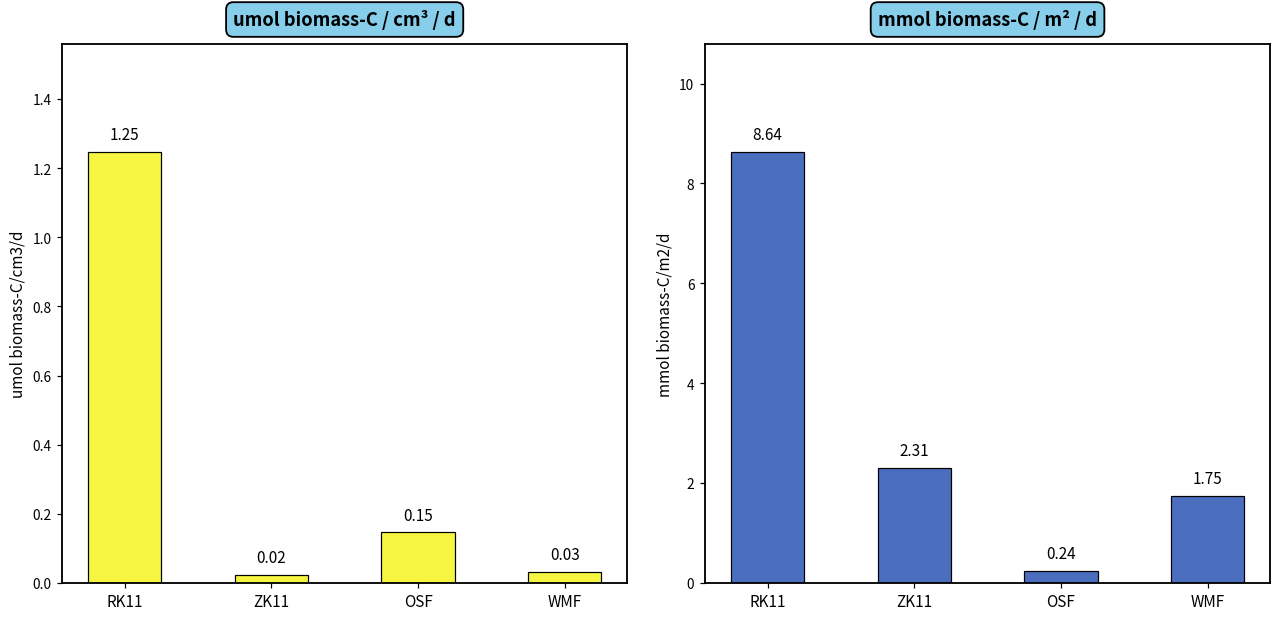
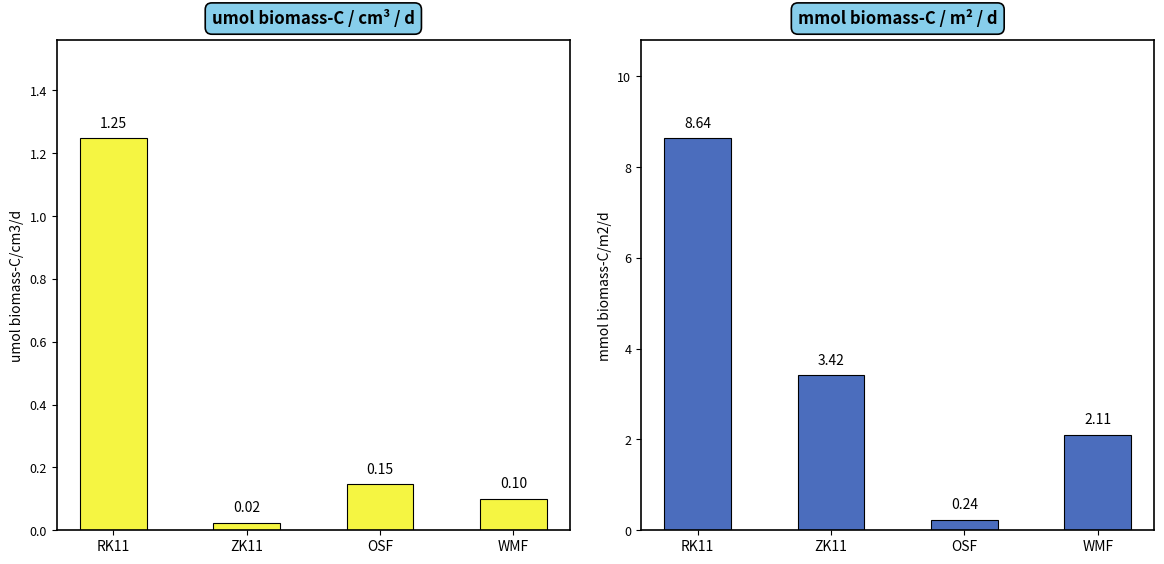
  {
    "umol biomass-C / cm³ / d": {
      "RK11": 1.25,
      "ZK11": 0.02,
      "OSF": 0.15,
-     "WMF": 0.03
+     "WMF": 0.10
    },
    "mmol biomass-C / m² / d": {
      "RK11": 8.64,
-     "ZK11": 2.31,
+     "ZK11": 3.42,
      "OSF": 0.24,
-     "WMF": 1.75
+     "WMF": 2.11
    }
  }
